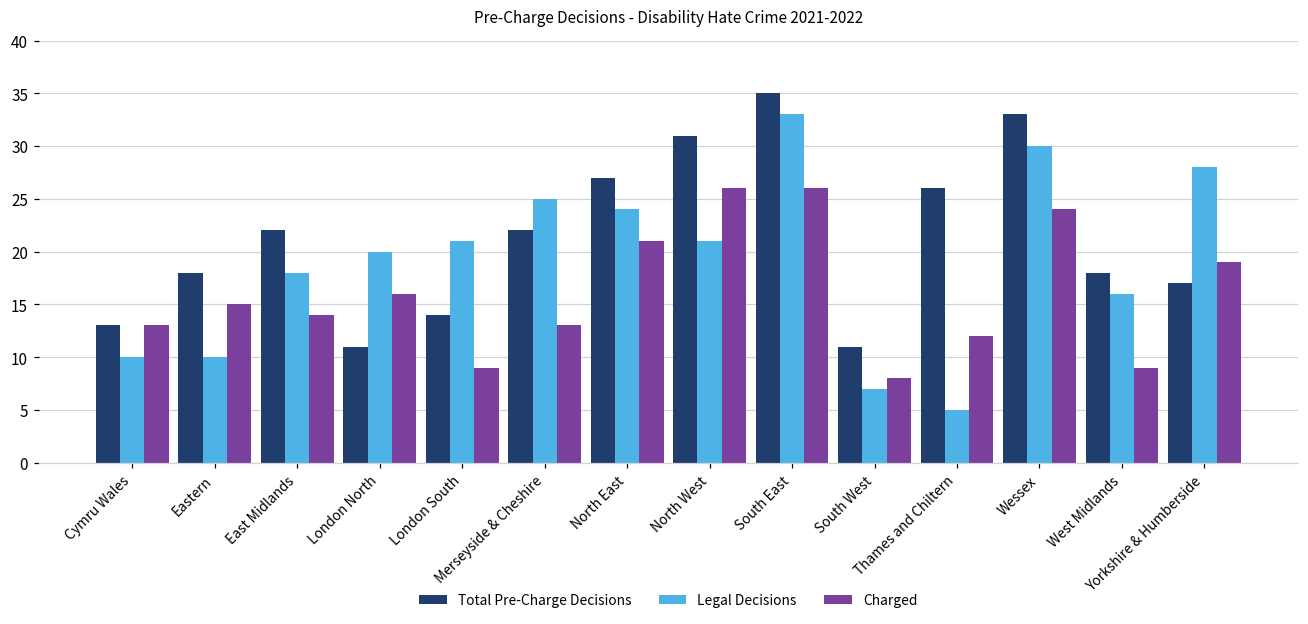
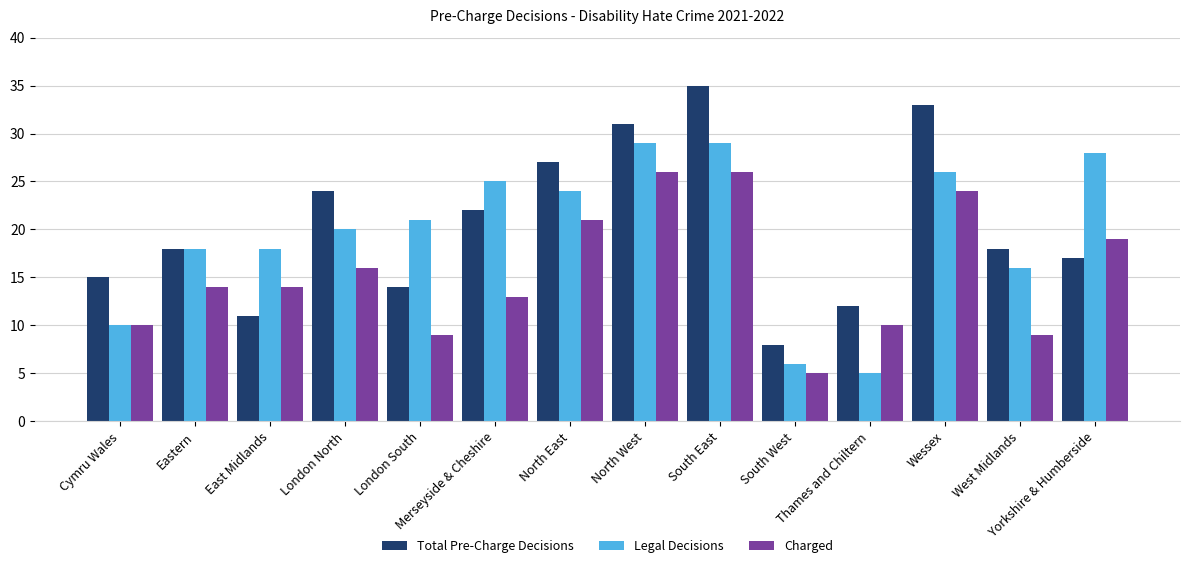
  {
    "Total Pre-Charge Decisions": {
-     "Cymru Wales": 13,
+     "Cymru Wales": 15,
      "Eastern": 18,
-     "East Midlands": 22,
-     "London North": 11,
+     "East Midlands": 11,
+     "London North": 24,
      "London South": 14,
      "Merseyside & Cheshire": 22,
      "North East": 27,
      "North West": 31,
      "South East": 35,
-     "South West": 11,
-     "Thames and Chiltern": 26,
+     "South West": 8,
+     "Thames and Chiltern": 12,
      "Wessex": 33,
      "West Midlands": 18,
      "Yorkshire & Humberside": 17
    },
    "Legal Decisions": {
      "Cymru Wales": 10,
-     "Eastern": 10,
+     "Eastern": 18,
      "East Midlands": 18,
      "London North": 20,
      "London South": 21,
      "Merseyside & Cheshire": 25,
      "North East": 24,
-     "North West": 21,
-     "South East": 33,
-     "South West": 7,
+     "North West": 29,
+     "South East": 29,
+     "South West": 6,
      "Thames and Chiltern": 5,
-     "Wessex": 30,
+     "Wessex": 26,
      "West Midlands": 16,
      "Yorkshire & Humberside": 28
    },
    "Charged": {
-     "Cymru Wales": 13,
-     "Eastern": 15,
+     "Cymru Wales": 10,
+     "Eastern": 14,
      "East Midlands": 14,
      "London North": 16,
      "London South": 9,
      "Merseyside & Cheshire": 13,
      "North East": 21,
      "North West": 26,
      "South East": 26,
-     "South West": 8,
-     "Thames and Chiltern": 12,
+     "South West": 5,
+     "Thames and Chiltern": 10,
      "Wessex": 24,
      "West Midlands": 9,
      "Yorkshire & Humberside": 19
    }
  }
